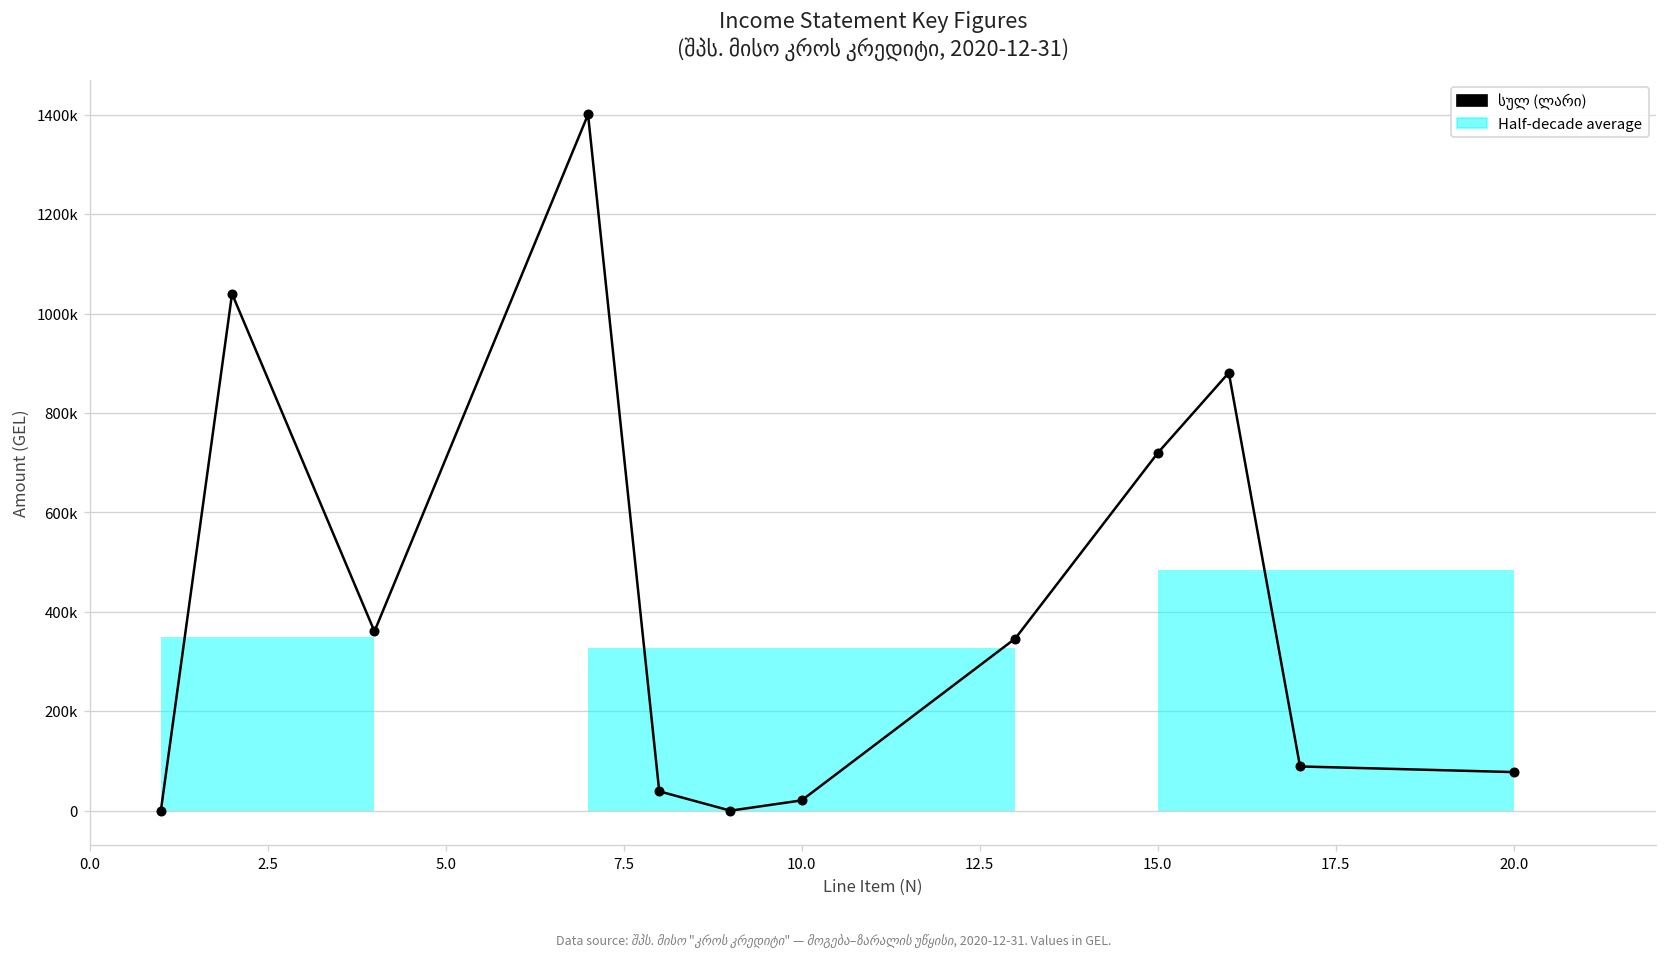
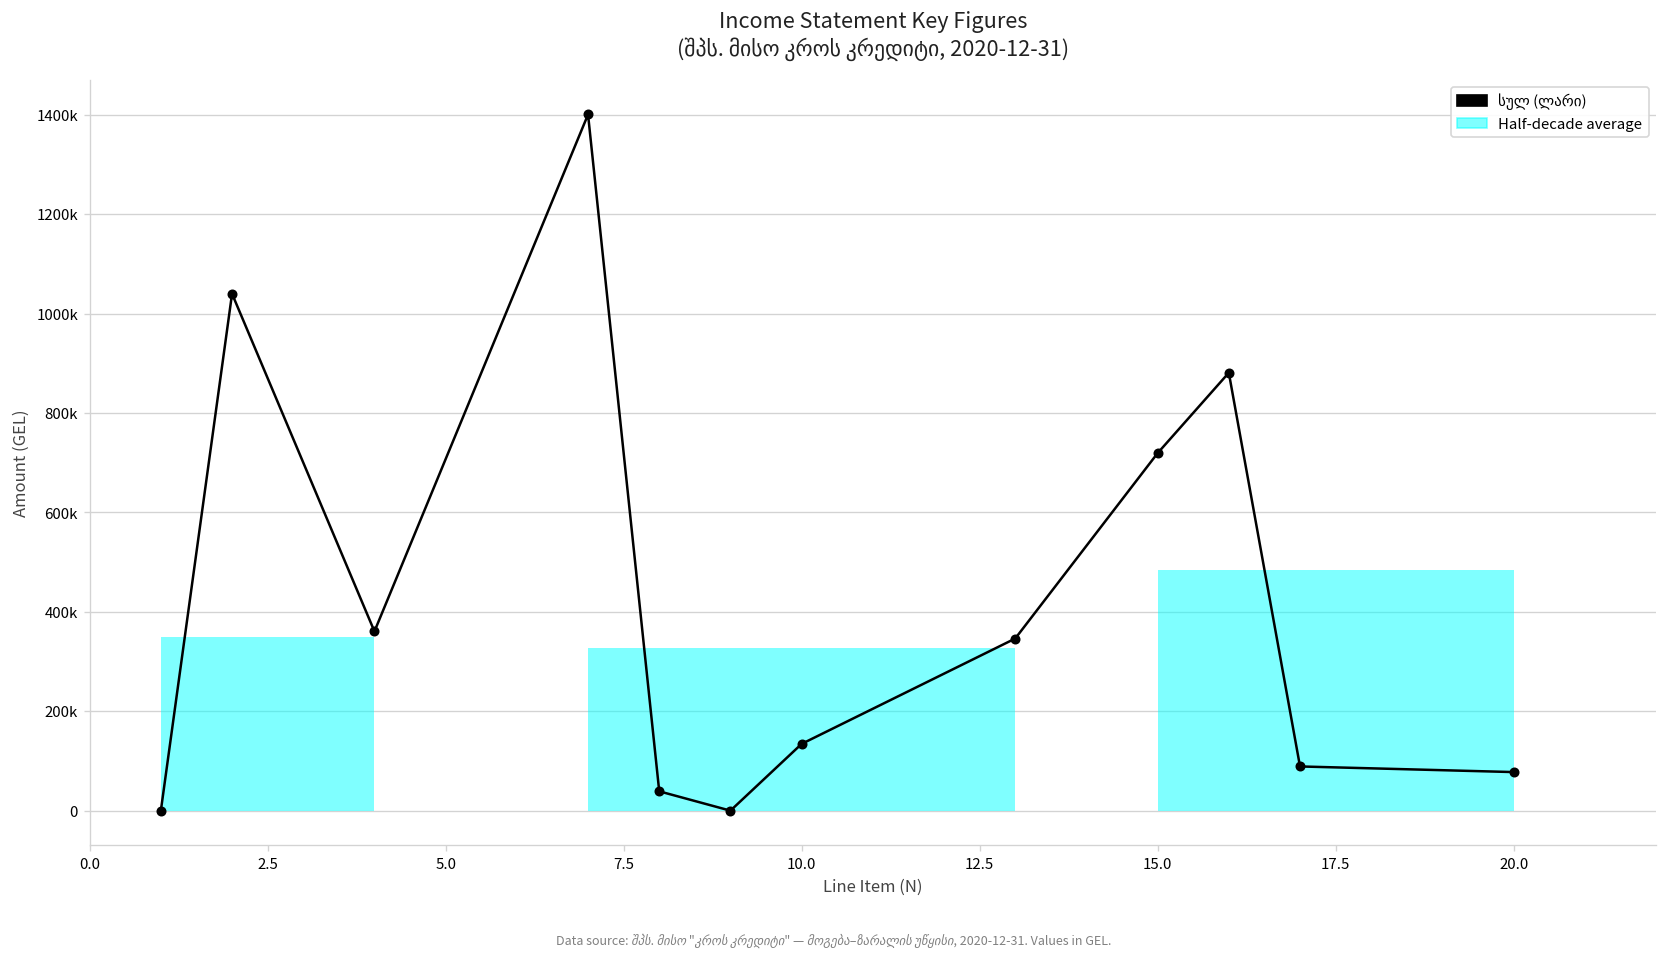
  {
    "სულ (ლარი)": {
-     "10.0": 20000,
+     "10.0": 130000,
      "15.0": 720000,
      "20.0": 80000
    }
  }
